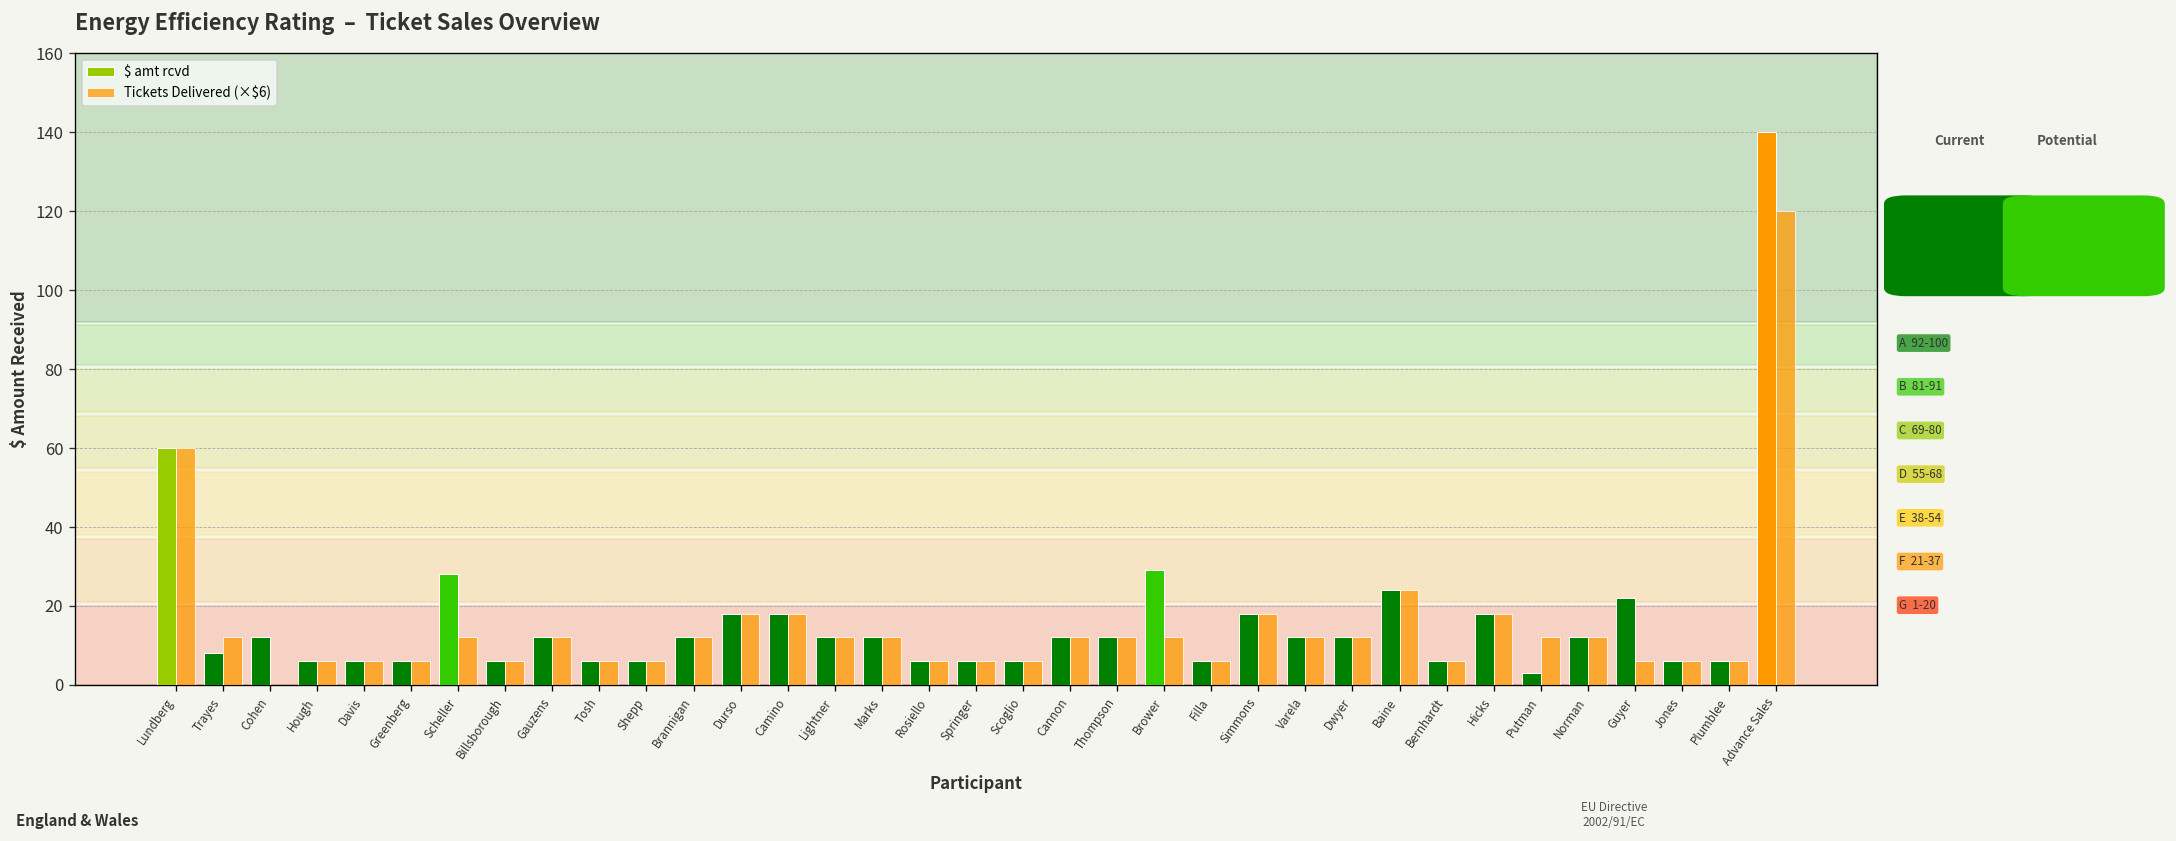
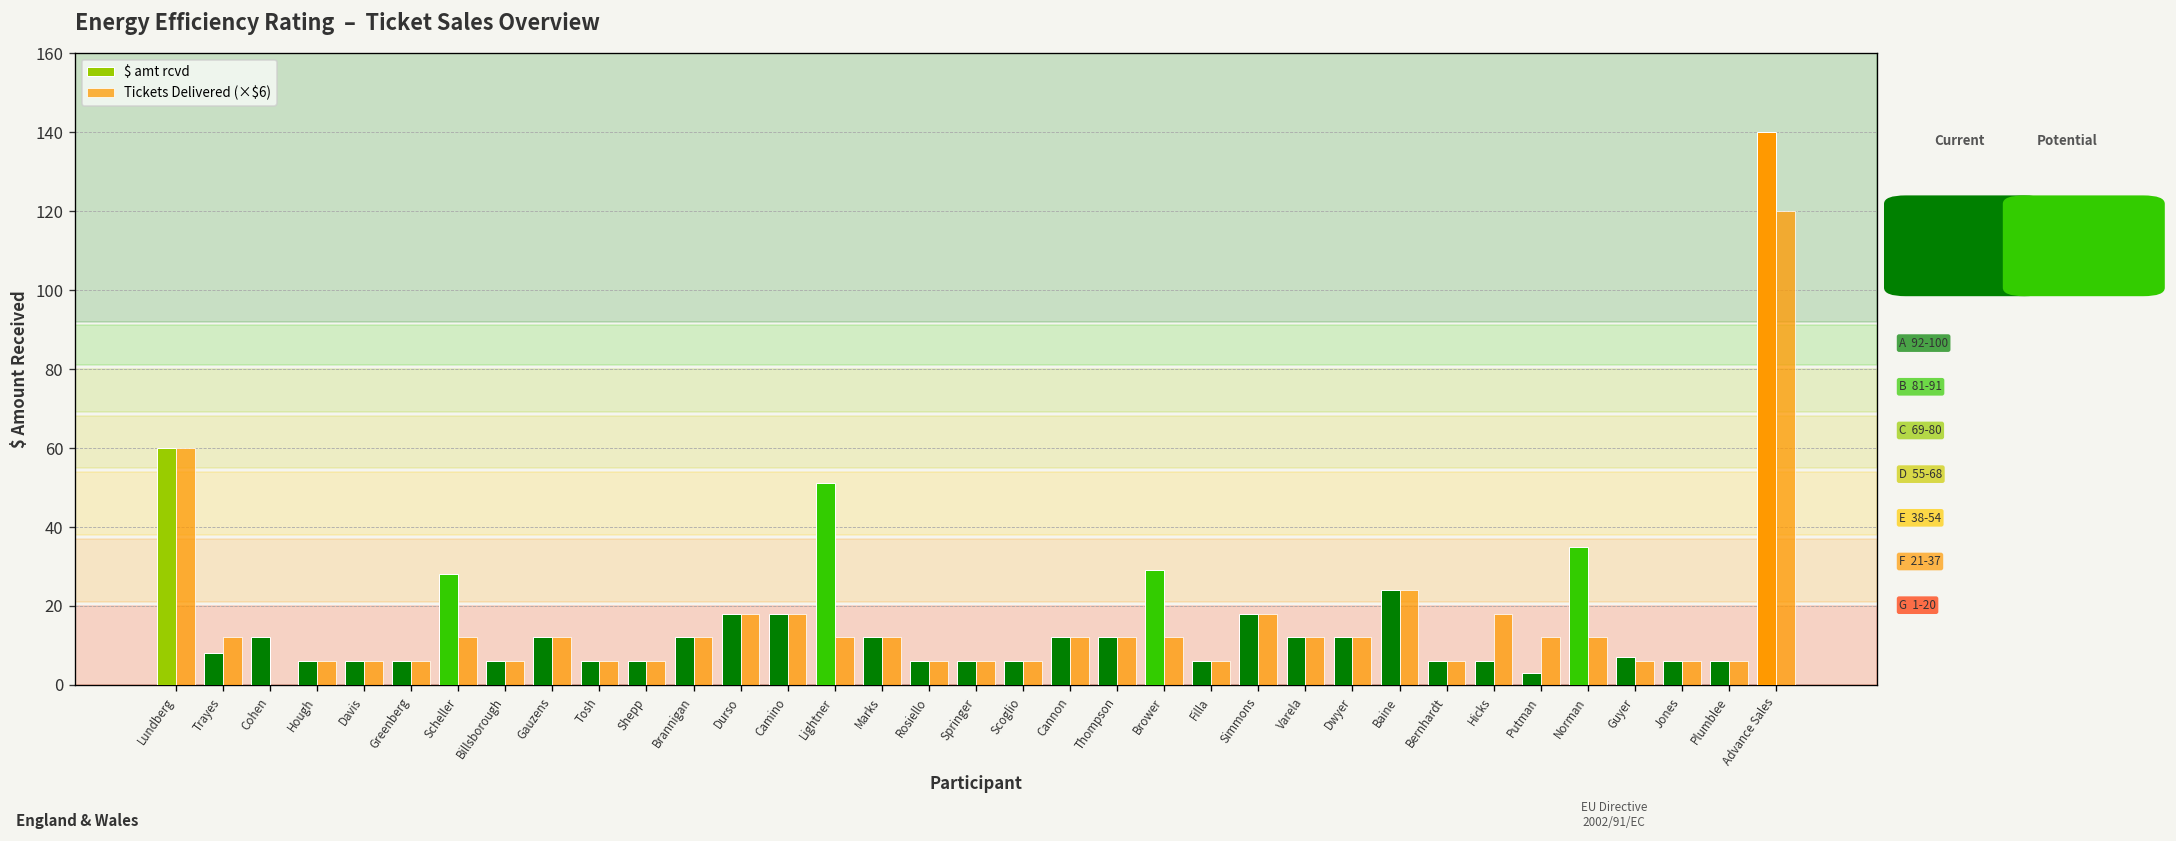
  {
    "$ amt rcvd": {
      "Lundberg": 60,
      "Trayes": 8,
      "Cohen": 12,
      "Hough": 6,
      "Davis": 6,
      "Greenberg": 6,
      "Scheller": 28,
      "Billsborough": 6,
      "Gauzens": 12,
      "Tosh": 6,
      "Shepp": 6,
      "Brannigan": 12,
      "Durso": 18,
      "Camino": 18,
-     "Lightner": 12,
+     "Lightner": 51,
      "Marks": 12,
      "Rosiello": 6,
      "Springer": 6,
      "Scoglio": 6,
      "Cannon": 12,
      "Thompson": 12,
      "Brower": 29,
      "Filla": 6,
      "Simmons": 18,
      "Varela": 12,
      "Dwyer": 12,
      "Baine": 24,
      "Bernhardt": 6,
-     "Hicks": 18,
+     "Hicks": 6,
      "Putman": 3,
-     "Norman": 12,
-     "Guyer": 22,
+     "Norman": 35,
+     "Guyer": 7,
      "Jones": 6,
      "Plumblee": 6,
      "Advance Sales": 140
    },
    "Tickets Delivered (×$6)": {
      "Lundberg": 60,
      "Trayes": 12,
      "Cohen": 0,
      "Hough": 6,
      "Davis": 6,
      "Greenberg": 6,
      "Scheller": 12,
      "Billsborough": 6,
      "Gauzens": 12,
      "Tosh": 6,
      "Shepp": 6,
      "Brannigan": 12,
      "Durso": 18,
      "Camino": 18,
      "Lightner": 12,
      "Marks": 12,
      "Rosiello": 6,
      "Springer": 6,
      "Scoglio": 6,
      "Cannon": 12,
      "Thompson": 12,
      "Brower": 12,
      "Filla": 6,
      "Simmons": 18,
      "Varela": 12,
      "Dwyer": 12,
      "Baine": 24,
      "Bernhardt": 6,
      "Hicks": 18,
      "Putman": 12,
      "Norman": 12,
      "Guyer": 6,
      "Jones": 6,
      "Plumblee": 6,
      "Advance Sales": 120
    }
  }
